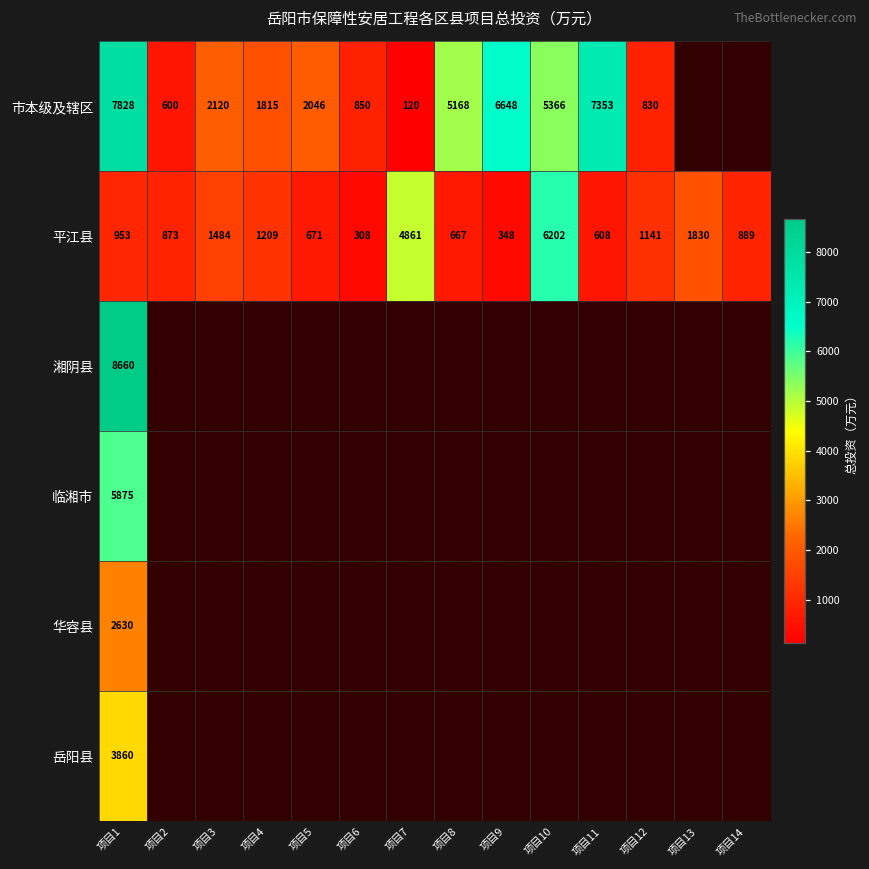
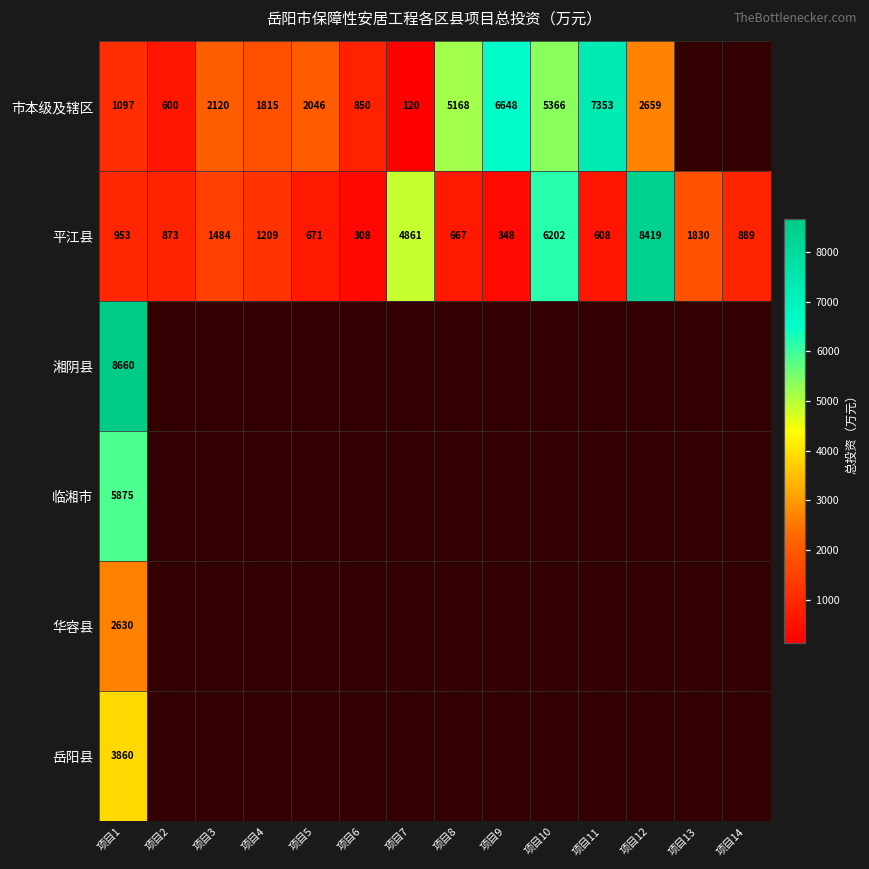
  {
    "市本级及辖区": {
-     "项目1": 7828,
+     "项目1": 1097,
      "项目2": 600,
      "项目3": 2120,
      "项目4": 1815,
      "项目5": 2046,
      "项目6": 850,
      "项目7": 120,
      "项目8": 5168,
      "项目9": 6648,
      "项目10": 5366,
      "项目11": 7353,
-     "项目12": 830
+     "项目12": 2659
    },
    "平江县": {
      "项目1": 953,
      "项目2": 873,
      "项目3": 1484,
      "项目4": 1209,
      "项目5": 671,
      "项目6": 308,
      "项目7": 4861,
      "项目8": 667,
      "项目9": 348,
      "项目10": 6202,
      "项目11": 608,
-     "项目12": 1141,
+     "项目12": 8419,
      "项目13": 1830,
      "项目14": 889
    },
    "湘阴县": {
      "项目1": 8660
    },
    "临湘市": {
      "项目1": 5875
    },
    "华容县": {
      "项目1": 2630
    },
    "岳阳县": {
      "项目1": 3860
    }
  }
